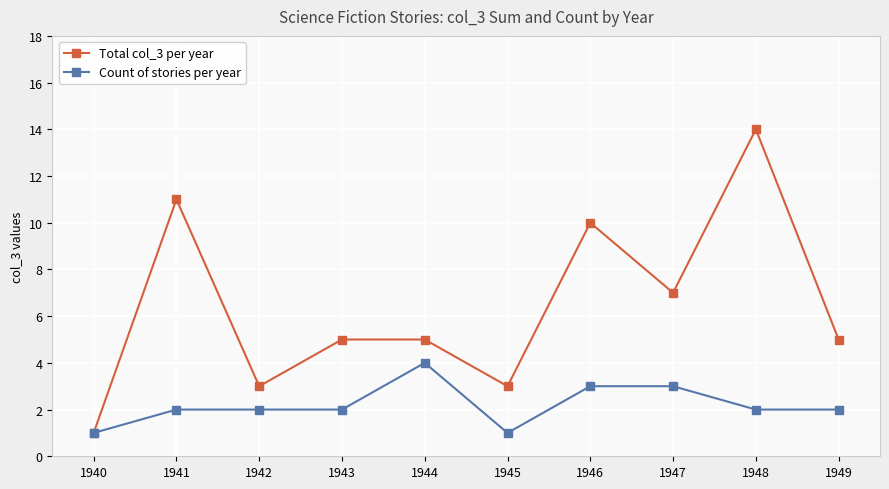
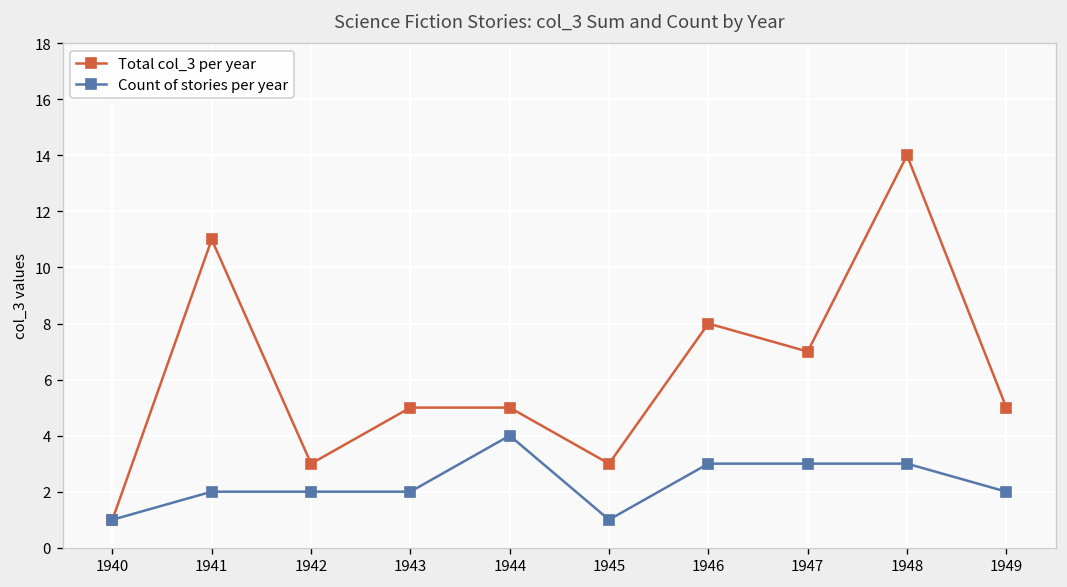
  {
    "Total col_3 per year": {
      "1941": 11,
      "1942": 3,
      "1943": 5,
      "1944": 5,
      "1945": 3,
-     "1946": 10,
+     "1946": 8,
      "1947": 7,
      "1948": 14,
      "1949": 5
    },
    "Count of stories per year": {
      "1941": 2,
      "1942": 2,
      "1943": 2,
      "1944": 4,
      "1945": 1,
      "1946": 3,
      "1947": 3,
-     "1948": 2,
+     "1948": 3,
      "1949": 2
    }
  }
